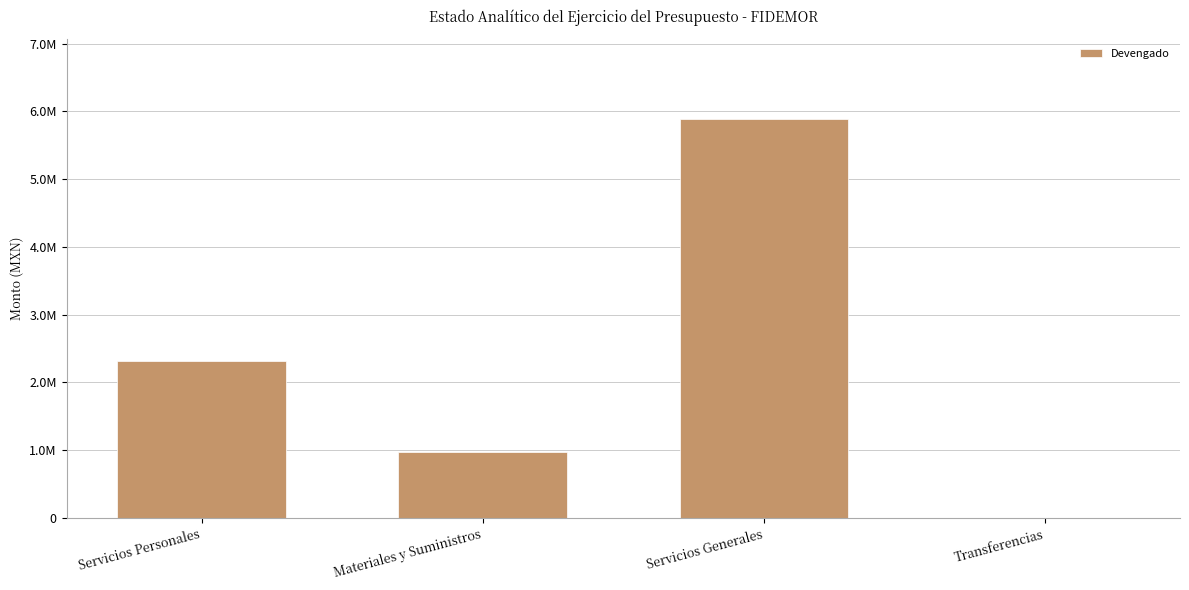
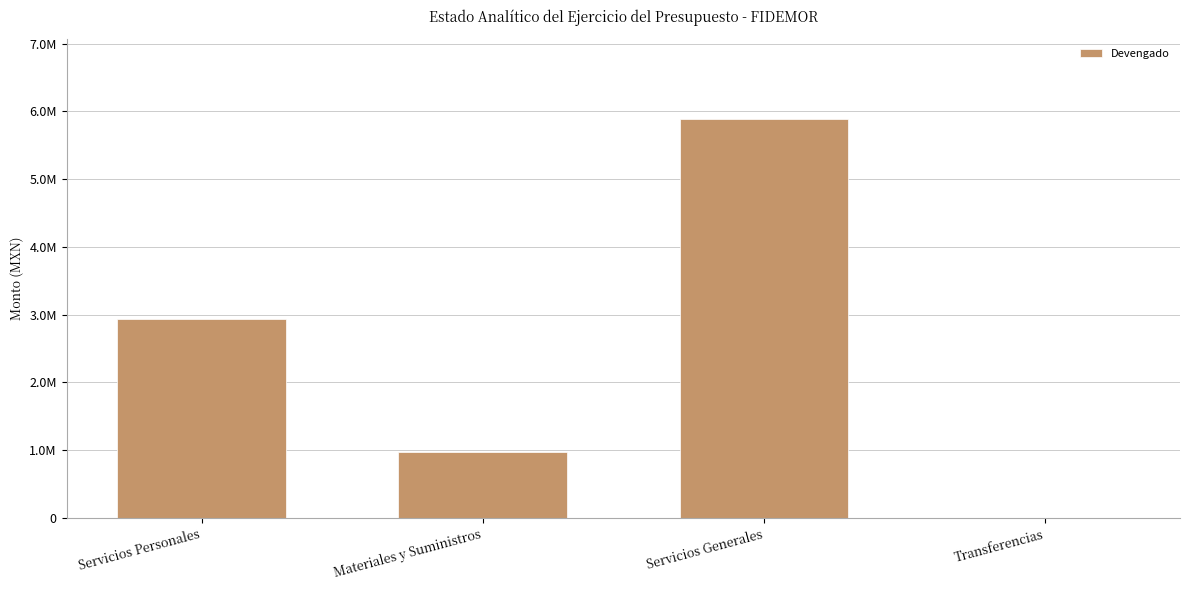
  {
-   "Servicios Personales": 2300000,
+   "Servicios Personales": 2900000,
    "Materiales y Suministros": 1000000,
    "Servicios Generales": 5900000,
    "Transferencias": 0
  }
